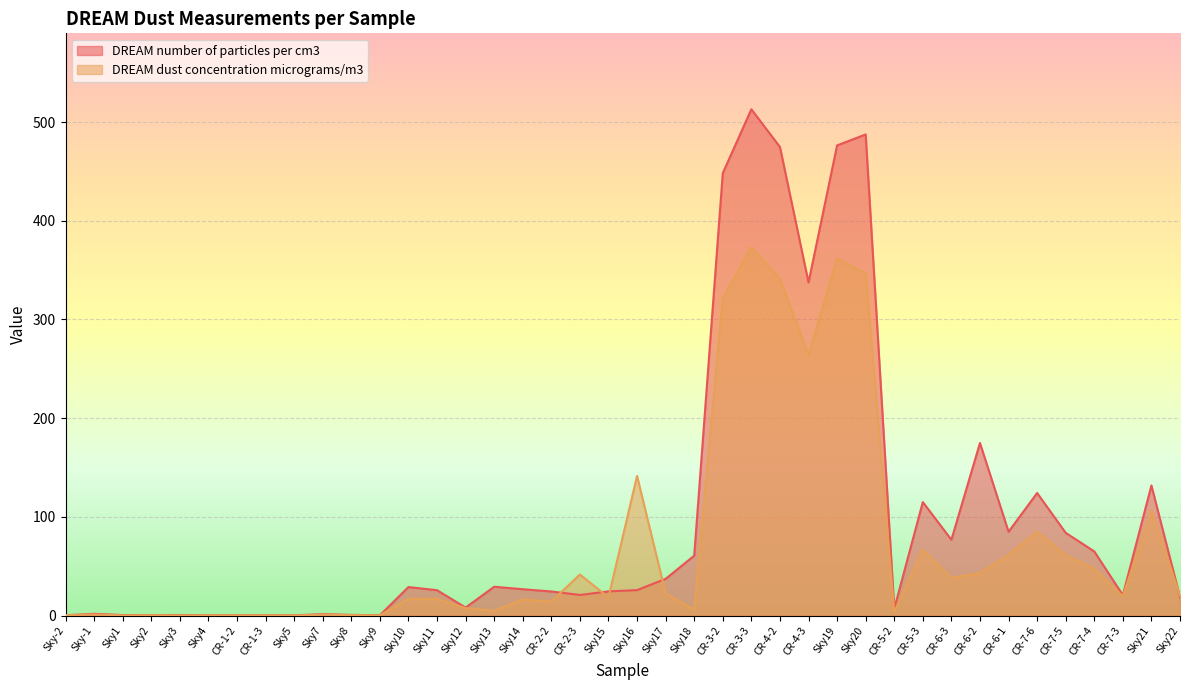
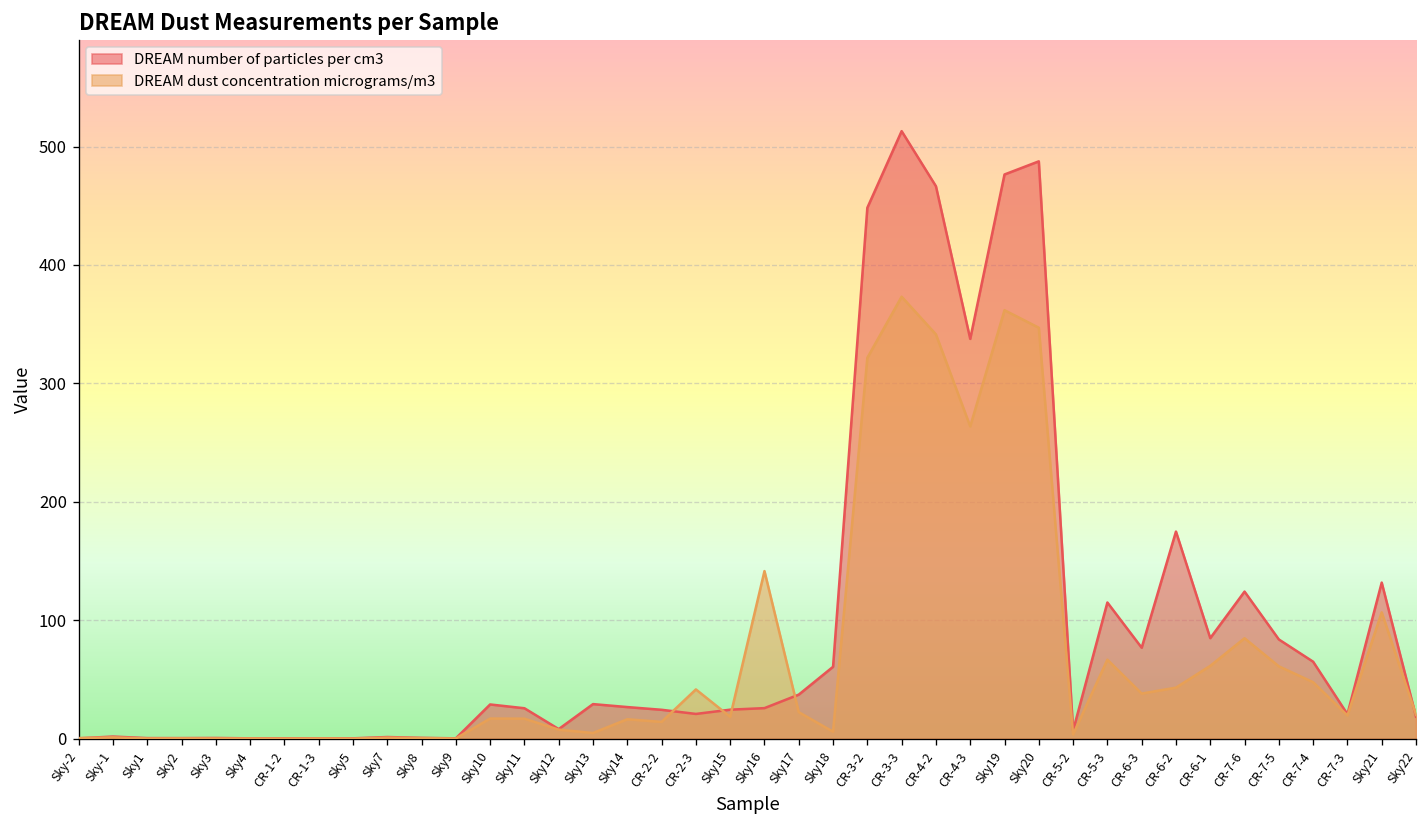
  {
    "DREAM number of particles per cm3": {
      "Sky10": 30,
      "Sky11": 30,
      "Sky13": 30,
      "Sky14": 30,
      "CR-2-2": 20,
      "CR-2-3": 20,
      "Sky15": 20,
      "Sky16": 30,
      "Sky17": 40,
      "Sky18": 60,
      "CR-3-2": 450,
      "CR-3-3": 510,
-     "CR-4-2": 475,
+     "CR-4-2": 467,
      "CR-4-3": 340,
      "Sky19": 480,
      "Sky20": 490,
      "CR-5-2": 10,
      "CR-5-3": 120,
      "CR-6-3": 80,
      "CR-6-2": 170,
      "CR-6-1": 80,
      "CR-7-6": 120,
      "CR-7-5": 80,
      "CR-7-4": 70,
      "Sky21": 130
    },
    "DREAM dust concentration micrograms/m3": {
      "Sky10": 20,
      "Sky11": 20,
      "Sky13": 0,
      "Sky14": 20,
      "CR-2-2": 10,
      "CR-2-3": 40,
      "Sky15": 20,
      "Sky16": 140,
      "Sky17": 20,
      "Sky18": 10,
      "CR-3-2": 320,
      "CR-3-3": 370,
      "CR-4-2": 340,
      "CR-4-3": 260,
      "Sky19": 360,
      "Sky20": 350,
      "CR-5-2": 0,
      "CR-5-3": 70,
      "CR-6-3": 40,
      "CR-6-2": 40,
      "CR-6-1": 60,
      "CR-7-6": 80,
      "CR-7-5": 60,
      "CR-7-4": 50,
      "Sky21": 110
    }
  }
